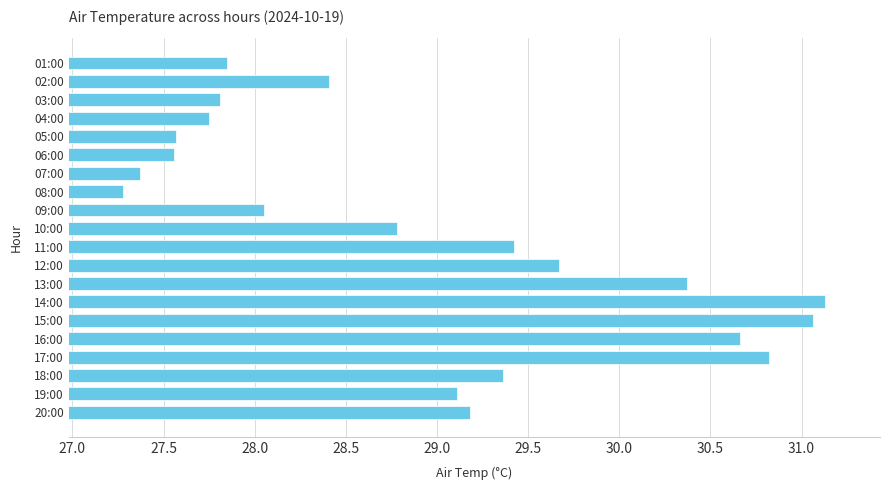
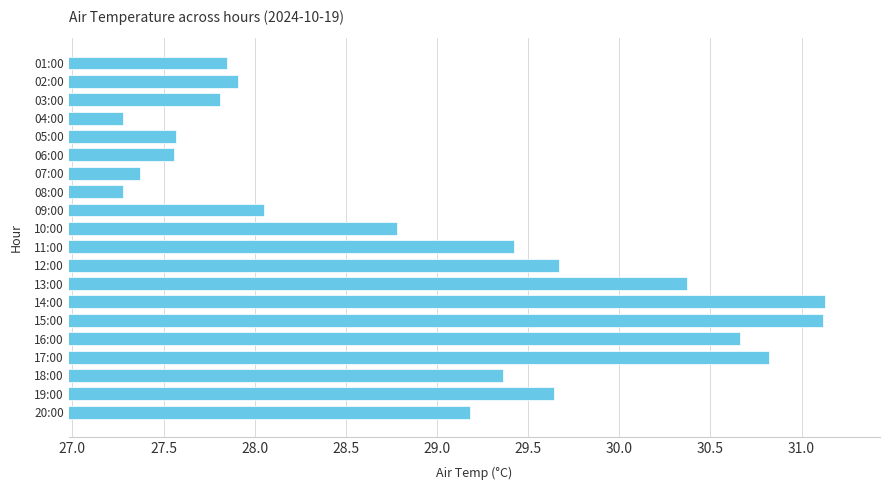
  {
    "01:00": 27.85,
-   "02:00": 28.41,
+   "02:00": 27.91,
    "03:00": 27.81,
-   "04:00": 27.75,
+   "04:00": 27.28,
    "05:00": 27.57,
    "06:00": 27.56,
    "07:00": 27.37,
    "08:00": 27.28,
    "09:00": 28.05,
    "10:00": 28.78,
    "11:00": 29.42,
    "12:00": 29.67,
    "13:00": 30.37,
    "14:00": 31.13,
-   "15:00": 31.06,
+   "15:00": 31.12,
    "16:00": 30.66,
    "17:00": 30.82,
    "18:00": 29.36,
-   "19:00": 29.11,
+   "19:00": 29.64,
    "20:00": 29.18
  }
